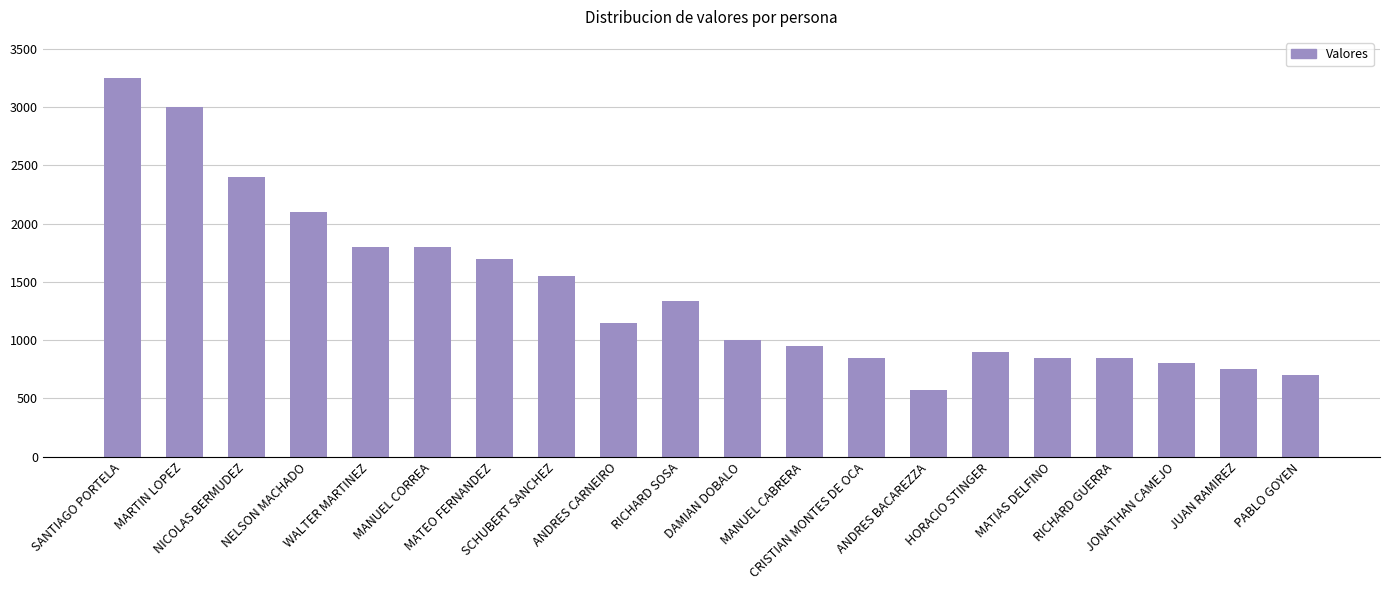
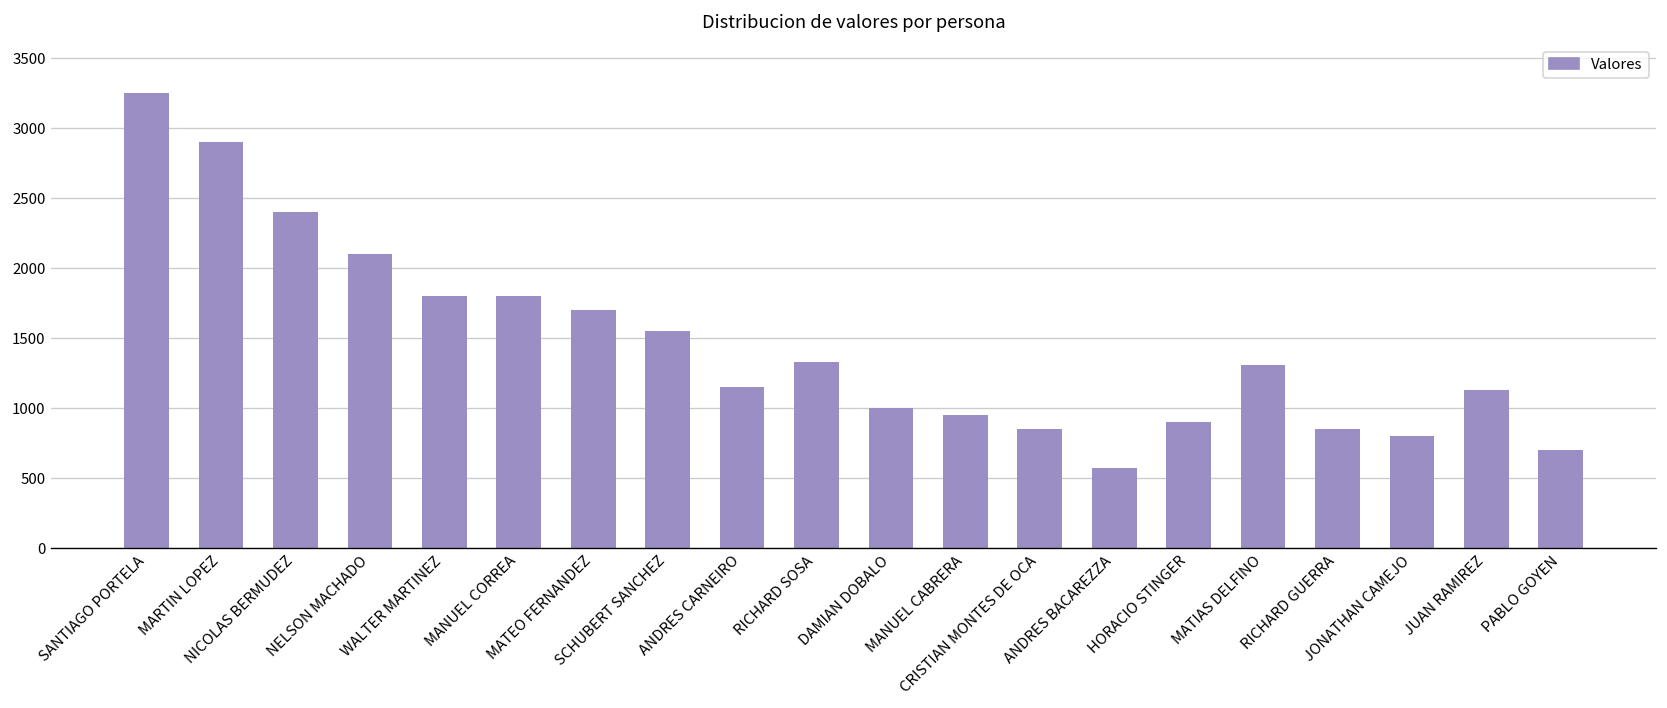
  {
    "SANTIAGO PORTELA": 3250,
-   "MARTIN LOPEZ": 3000,
+   "MARTIN LOPEZ": 2900,
    "NICOLAS BERMUDEZ": 2400,
    "NELSON MACHADO": 2100,
    "WALTER MARTINEZ": 1800,
    "MANUEL CORREA": 1800,
    "MATEO FERNANDEZ": 1700,
    "SCHUBERT SANCHEZ": 1550,
    "ANDRES CARNEIRO": 1150,
    "RICHARD SOSA": 1330,
    "DAMIAN DOBALO": 1000,
    "MANUEL CABRERA": 950,
    "CRISTIAN MONTES DE OCA": 850,
    "ANDRES BACAREZZA": 570,
    "HORACIO STINGER": 900,
-   "MATIAS DELFINO": 850,
+   "MATIAS DELFINO": 1310,
    "RICHARD GUERRA": 850,
    "JONATHAN CAMEJO": 800,
-   "JUAN RAMIREZ": 750,
+   "JUAN RAMIREZ": 1130,
    "PABLO GOYEN": 700
  }
